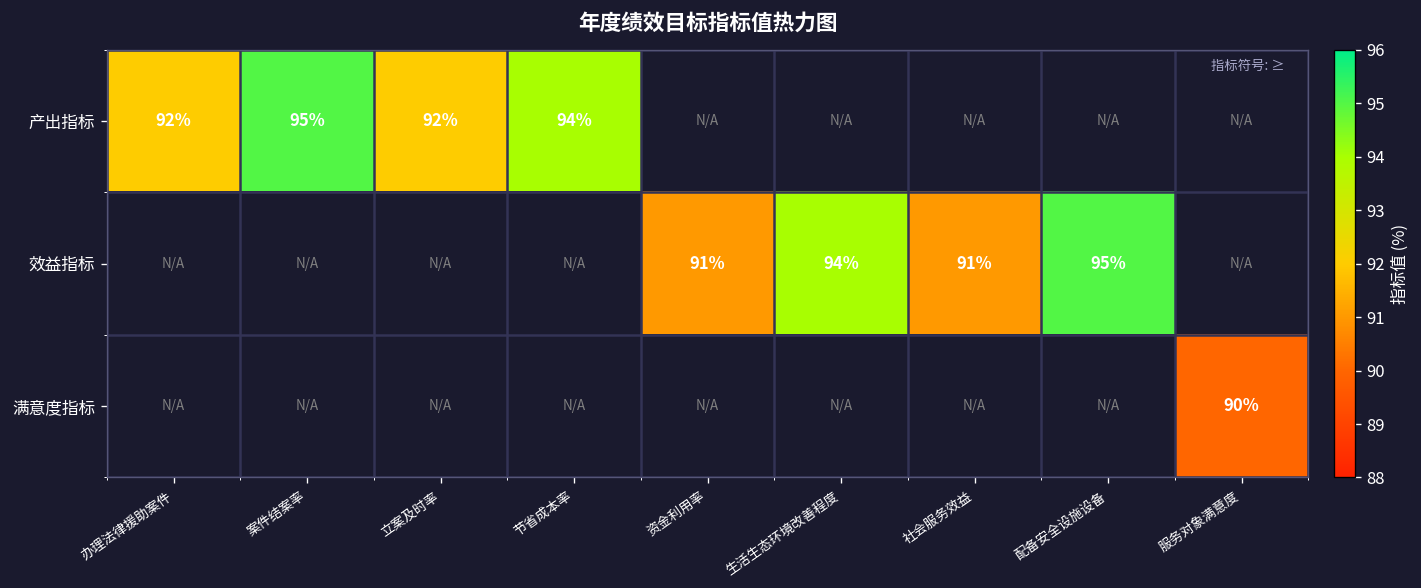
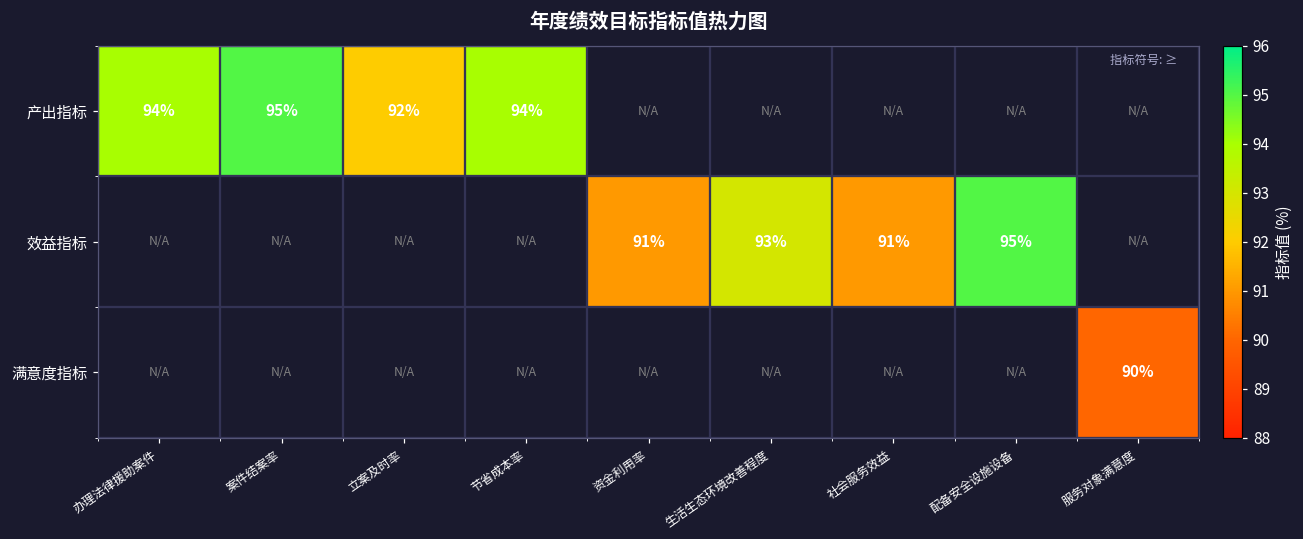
  {
    "产出指标": {
-     "办理法律援助案件": "92%",
+     "办理法律援助案件": "94%",
      "案件结案率": "95%",
      "立案及时率": "92%",
      "节省成本率": "94%"
    },
    "效益指标": {
      "资金利用率": "91%",
-     "生活生态环境改善程度": "94%",
+     "生活生态环境改善程度": "93%",
      "社会服务效益": "91%",
      "配备安全设施设备": "95%"
    },
    "满意度指标": {
      "服务对象满意度": "90%"
    }
  }
